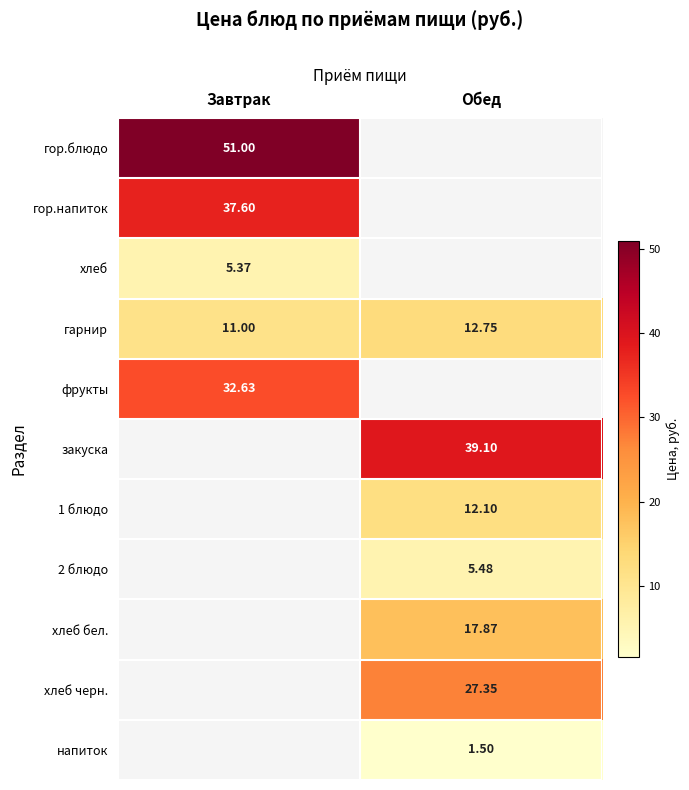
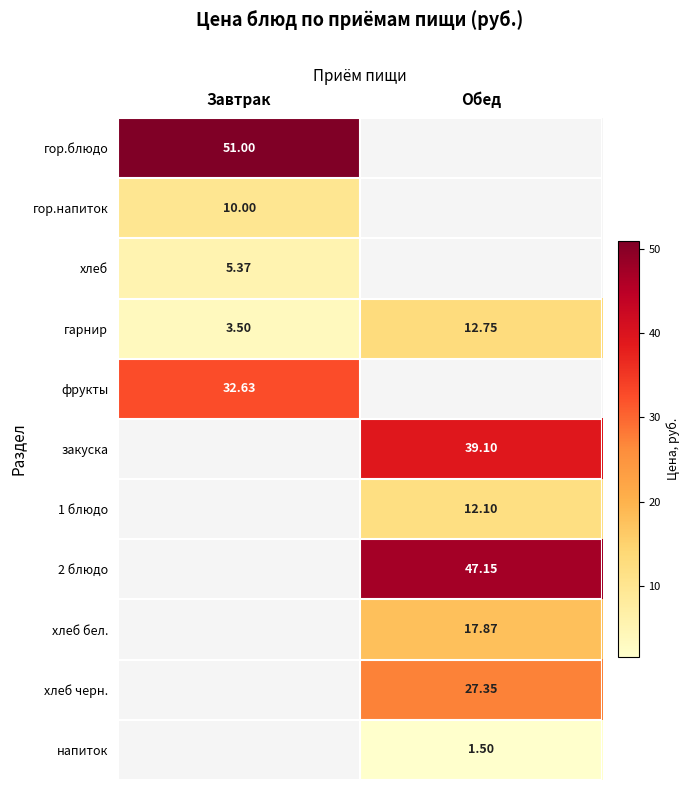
  {
    "гор.блюдо": {
      "Завтрак": 51.00
    },
    "гор.напиток": {
-     "Завтрак": 37.60
+     "Завтрак": 10.00
    },
    "хлеб": {
      "Завтрак": 5.37
    },
    "гарнир": {
-     "Завтрак": 11.00,
+     "Завтрак": 3.50,
      "Обед": 12.75
    },
    "фрукты": {
      "Завтрак": 32.63
    },
    "закуска": {
      "Обед": 39.10
    },
    "1 блюдо": {
      "Обед": 12.10
    },
    "2 блюдо": {
-     "Обед": 5.48
+     "Обед": 47.15
    },
    "хлеб бел.": {
      "Обед": 17.87
    },
    "хлеб черн.": {
      "Обед": 27.35
    },
    "напиток": {
      "Обед": 1.50
    }
  }
